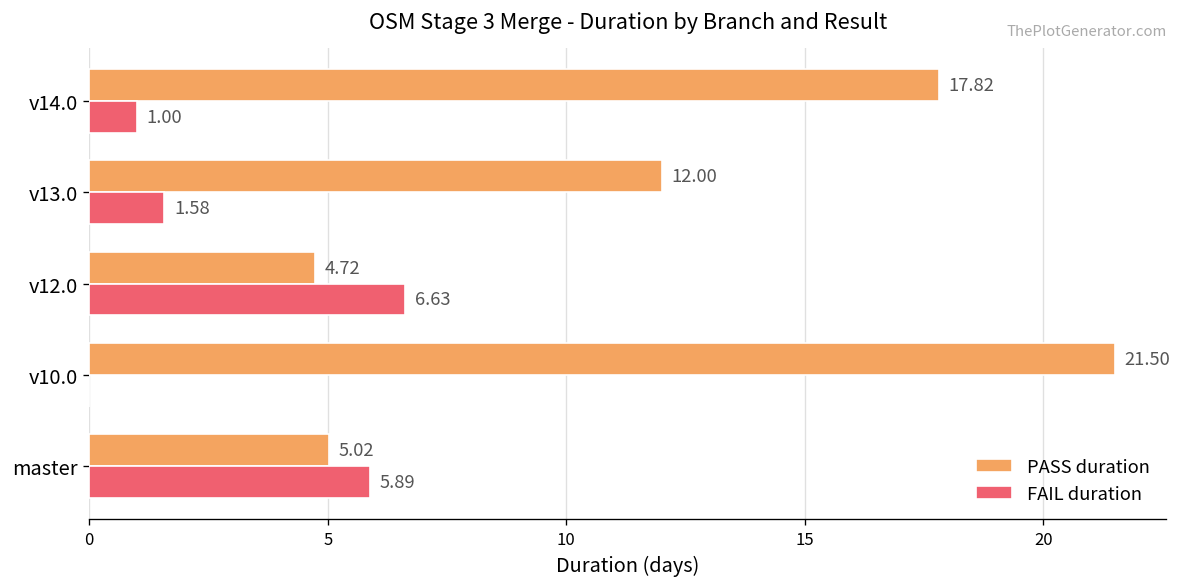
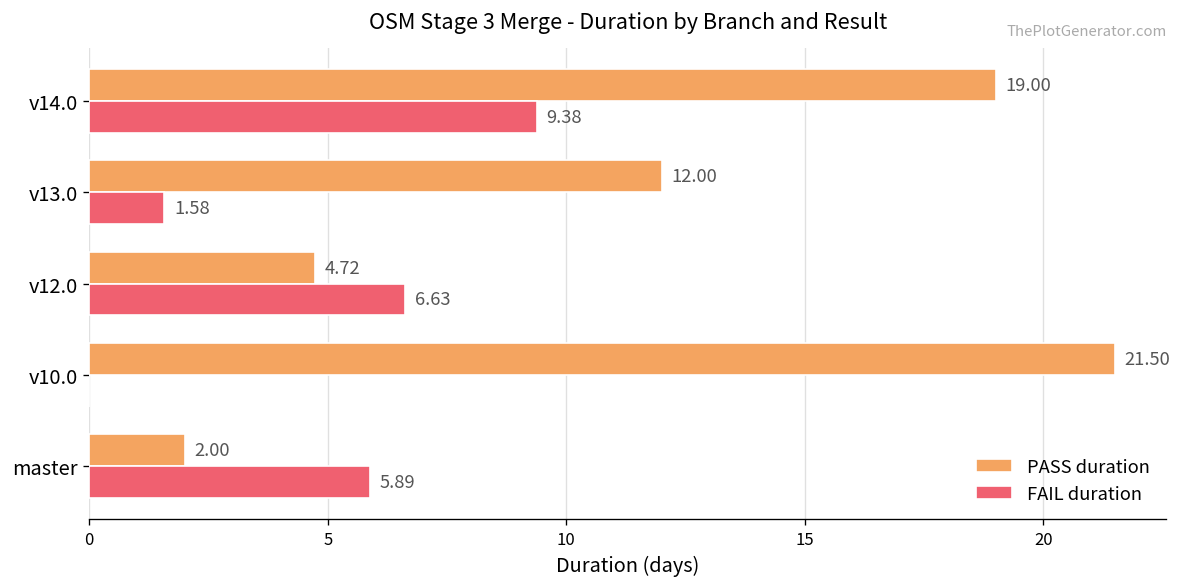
  {
    "PASS duration": {
-     "v14.0": 17.82,
+     "v14.0": 19.00,
      "v13.0": 12.00,
      "v12.0": 4.72,
      "v10.0": 21.50,
-     "master": 5.02
+     "master": 2.00
    },
    "FAIL duration": {
-     "v14.0": 1.00,
+     "v14.0": 9.38,
      "v13.0": 1.58,
      "v12.0": 6.63,
      "master": 5.89
    }
  }
